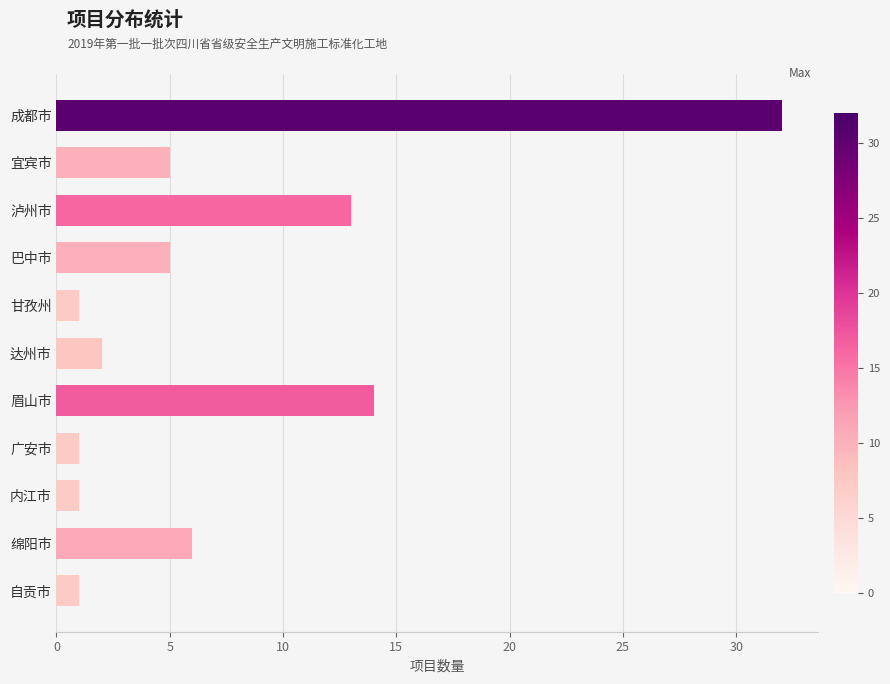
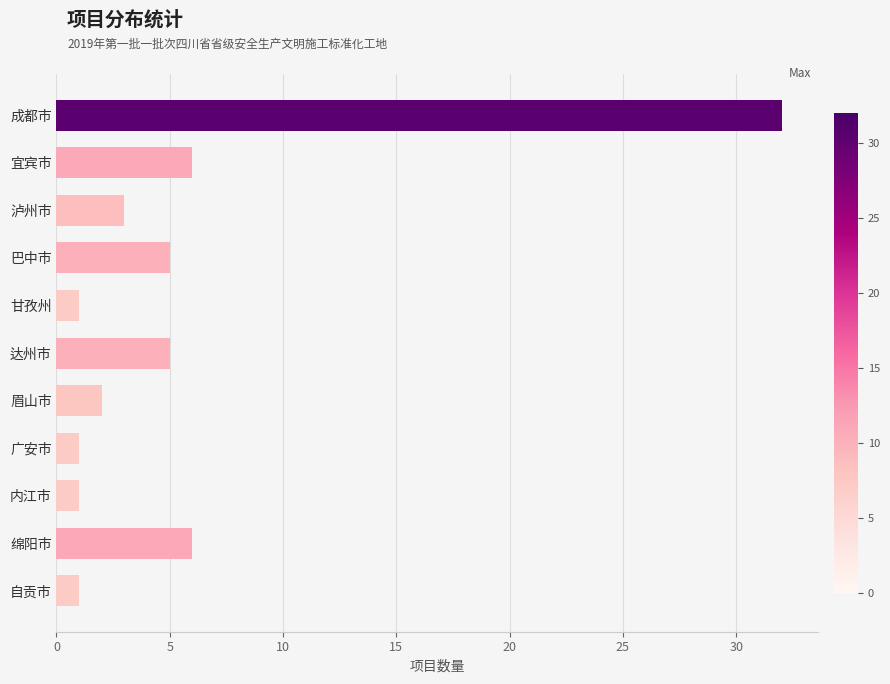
  {
    "成都市": 32,
-   "宜宾市": 5,
-   "泸州市": 13,
+   "宜宾市": 6,
+   "泸州市": 3,
    "巴中市": 5,
    "甘孜州": 1,
-   "达州市": 2,
-   "眉山市": 14,
+   "达州市": 5,
+   "眉山市": 2,
    "广安市": 1,
    "内江市": 1,
    "绵阳市": 6,
    "自贡市": 1
  }
